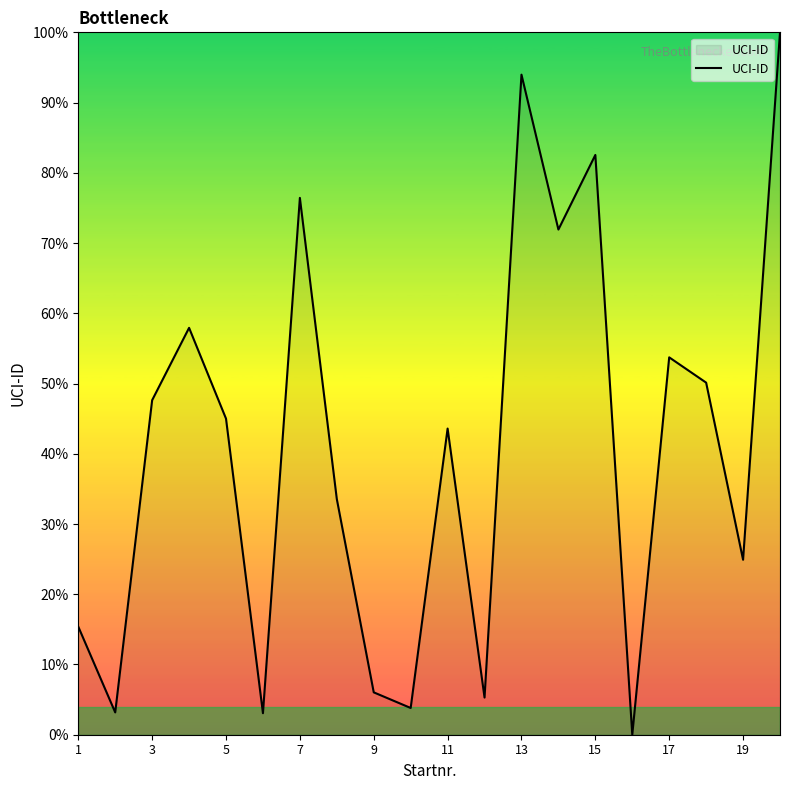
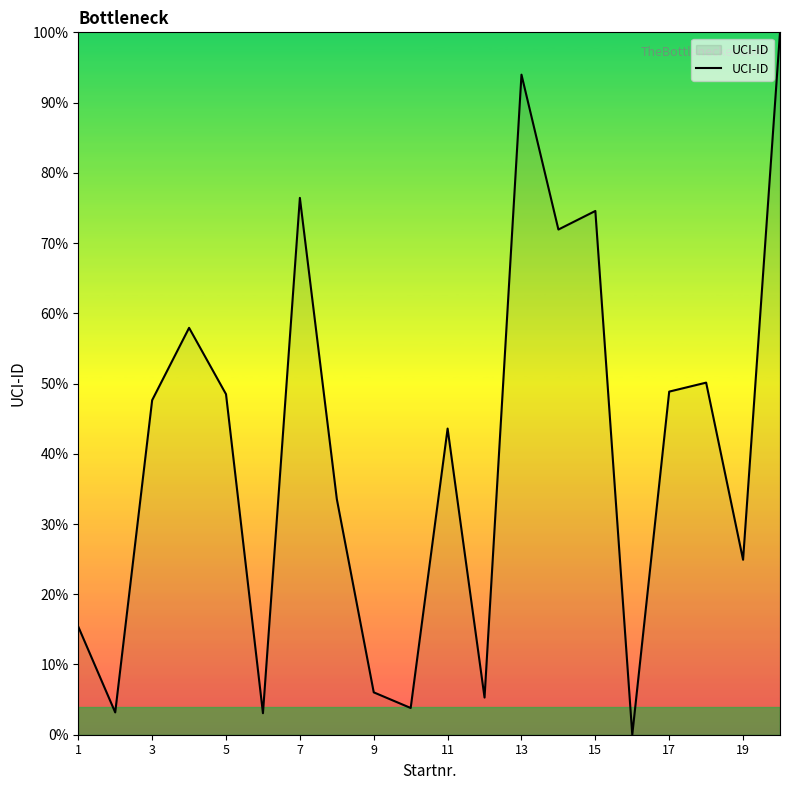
  {
    "1": "15%",
    "3": "48%",
-   "5": "45%",
+   "5": "48%",
    "7": "76%",
    "9": "6%",
    "11": "44%",
    "13": "94%",
-   "15": "83%",
-   "17": "54%",
+   "15": "75%",
+   "17": "49%",
    "19": "25%"
  }
